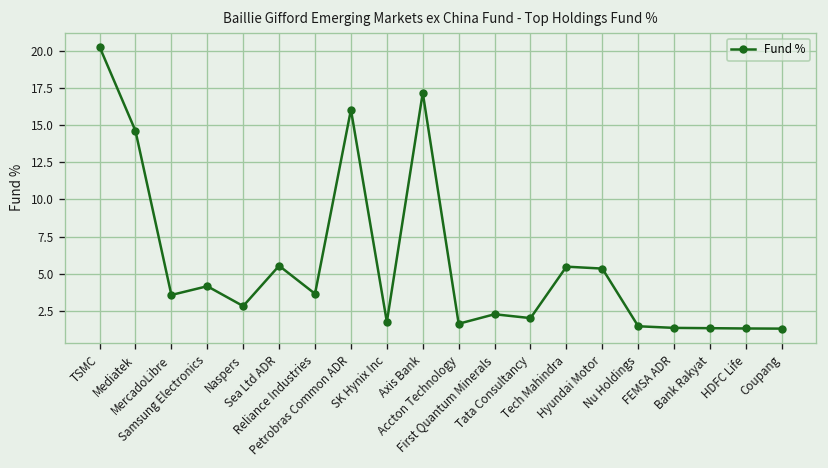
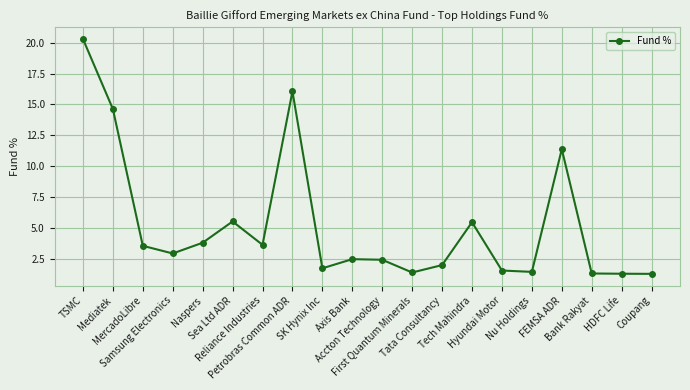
  {
    "TSMC": 20.3,
    "Mediatek": 14.6,
    "MercadoLibre": 3.6,
-   "Samsung Electronics": 4.2,
-   "Naspers": 2.8,
+   "Samsung Electronics": 2.9,
+   "Naspers": 3.8,
    "Sea Ltd ADR": 5.5,
    "Reliance Industries": 3.6,
    "Petrobras Common ADR": 16.1,
    "SK Hynix Inc": 1.7,
-   "Axis Bank": 17.2,
-   "Accton Technology": 1.6,
-   "First Quantum Minerals": 2.3,
+   "Axis Bank": 2.5,
+   "Accton Technology": 2.4,
+   "First Quantum Minerals": 1.4,
    "Tata Consultancy": 2.0,
    "Tech Mahindra": 5.5,
-   "Hyundai Motor": 5.3,
+   "Hyundai Motor": 1.6,
    "Nu Holdings": 1.5,
-   "FEMSA ADR": 1.3,
+   "FEMSA ADR": 11.4,
    "Bank Rakyat": 1.3,
    "HDFC Life": 1.3,
    "Coupang": 1.3
  }
